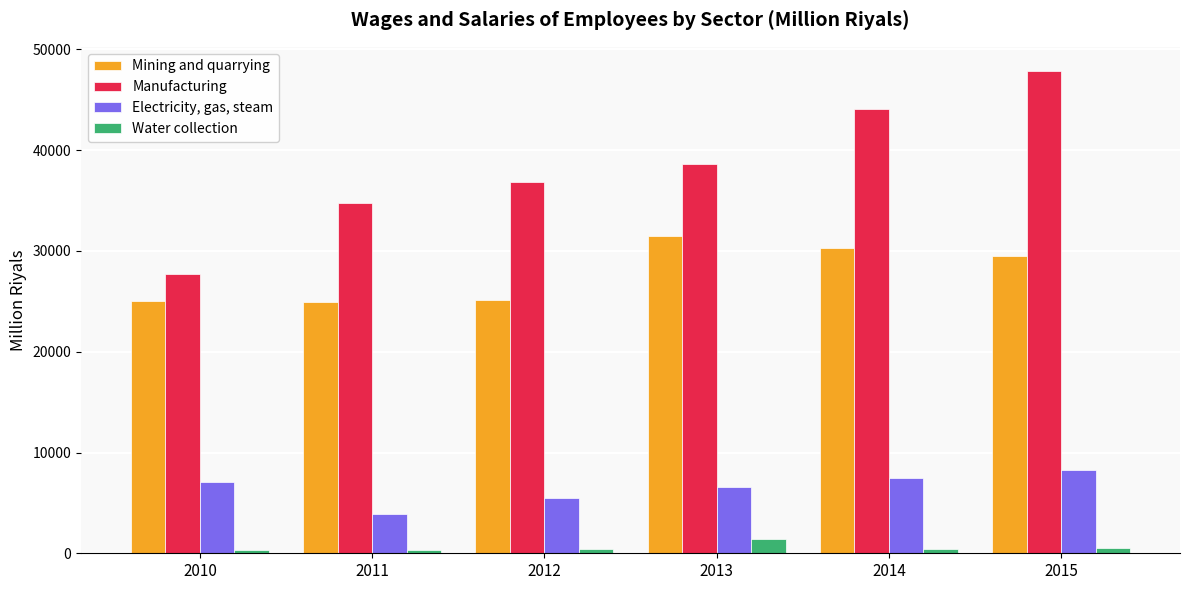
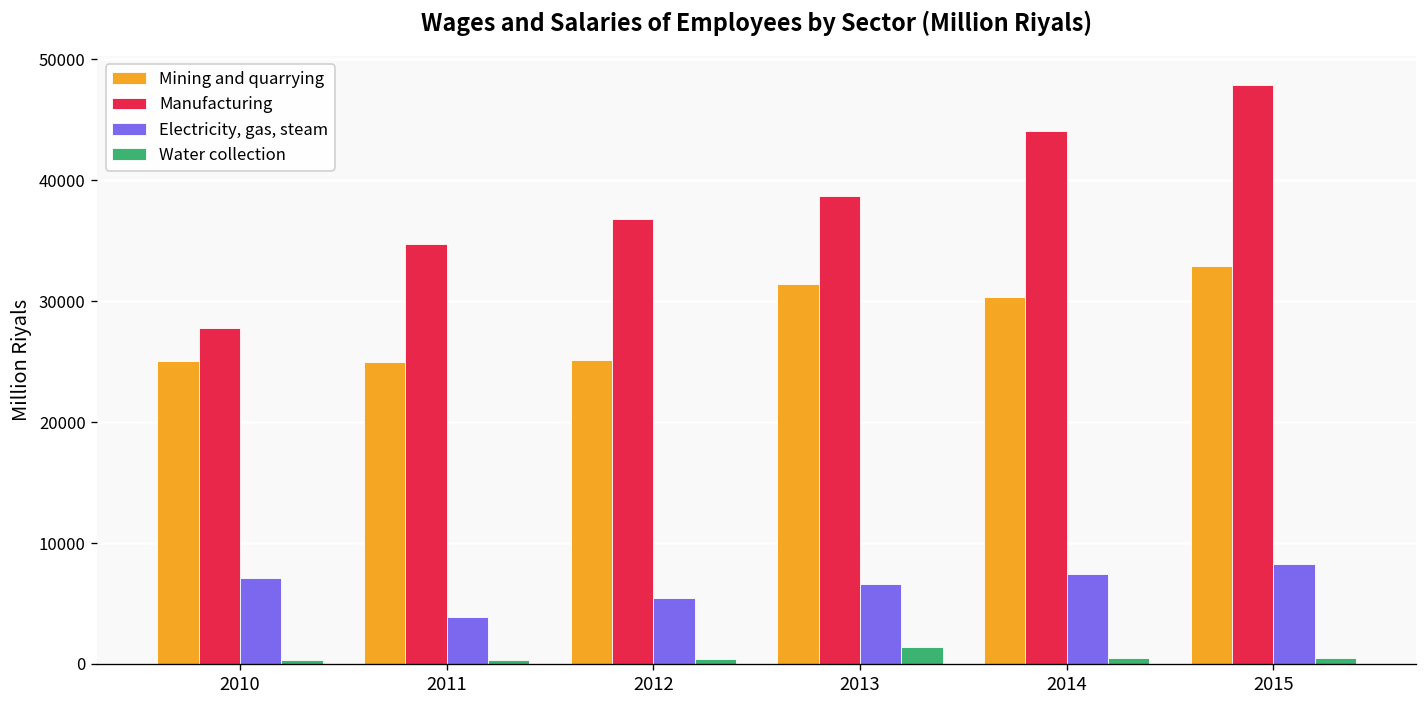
  {
    "Mining and quarrying": {
      "2010": 25000,
      "2011": 25000,
      "2012": 25200,
      "2013": 31400,
      "2014": 30300,
-     "2015": 29500
+     "2015": 32900
    },
    "Manufacturing": {
      "2010": 27700,
      "2011": 34700,
      "2012": 36800,
      "2013": 38700,
      "2014": 44100,
      "2015": 47900
    },
    "Electricity, gas, steam": {
      "2010": 7100,
      "2011": 3900,
      "2012": 5500,
      "2013": 6600,
      "2014": 7500,
      "2015": 8200
    },
    "Water collection": {
      "2010": 300,
      "2011": 400,
      "2012": 400,
      "2013": 1400,
      "2014": 500,
      "2015": 500
    }
  }
